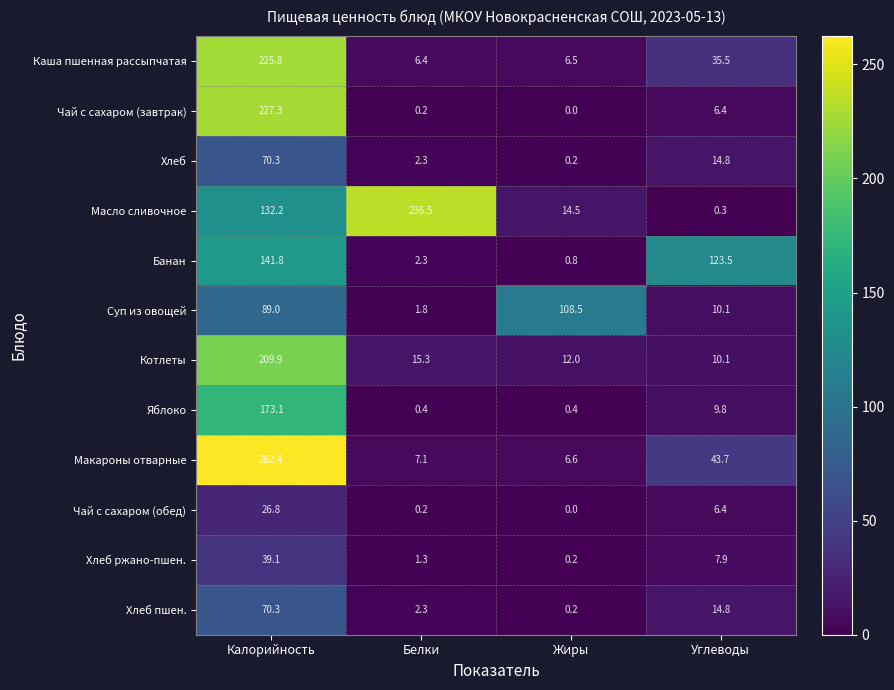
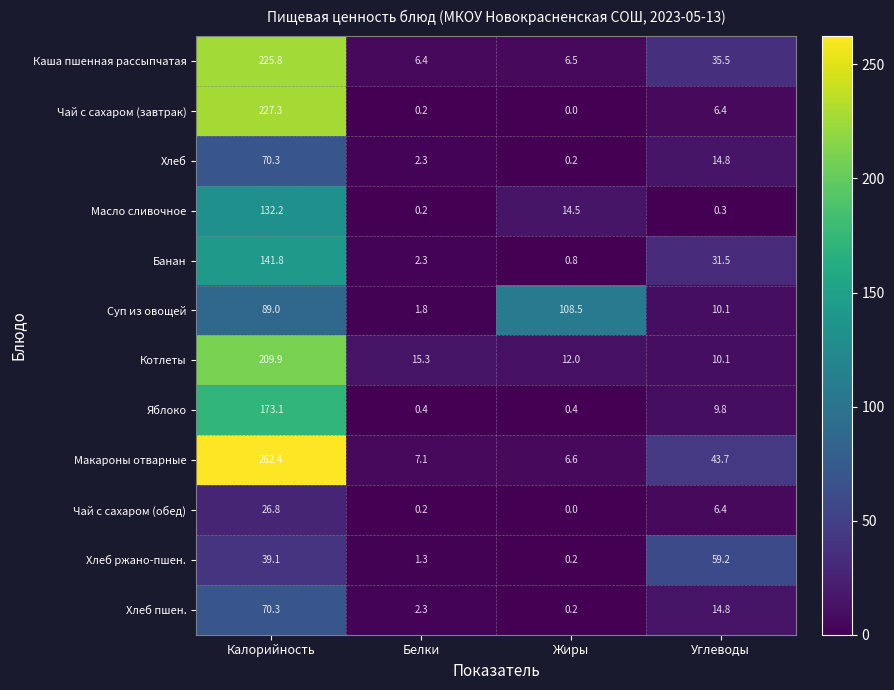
  {
    "Каша пшенная рассыпчатая": {
      "Калорийность": 225.8,
      "Белки": 6.4,
      "Жиры": 6.5,
      "Углеводы": 35.5
    },
    "Чай с сахаром (завтрак)": {
      "Калорийность": 227.3,
      "Белки": 0.2,
      "Жиры": 0.0,
      "Углеводы": 6.4
    },
    "Хлеб": {
      "Калорийность": 70.3,
      "Белки": 2.3,
      "Жиры": 0.2,
      "Углеводы": 14.8
    },
    "Масло сливочное": {
      "Калорийность": 132.2,
-     "Белки": 236.5,
+     "Белки": 0.2,
      "Жиры": 14.5,
      "Углеводы": 0.3
    },
    "Банан": {
      "Калорийность": 141.8,
      "Белки": 2.3,
      "Жиры": 0.8,
-     "Углеводы": 123.5
+     "Углеводы": 31.5
    },
    "Суп из овощей": {
      "Калорийность": 89.0,
      "Белки": 1.8,
      "Жиры": 108.5,
      "Углеводы": 10.1
    },
    "Котлеты": {
      "Калорийность": 209.9,
      "Белки": 15.3,
      "Жиры": 12.0,
      "Углеводы": 10.1
    },
    "Яблоко": {
      "Калорийность": 173.1,
      "Белки": 0.4,
      "Жиры": 0.4,
      "Углеводы": 9.8
    },
    "Макароны отварные": {
      "Калорийность": 262.4,
      "Белки": 7.1,
      "Жиры": 6.6,
      "Углеводы": 43.7
    },
    "Чай с сахаром (обед)": {
      "Калорийность": 26.8,
      "Белки": 0.2,
      "Жиры": 0.0,
      "Углеводы": 6.4
    },
    "Хлеб ржано-пшен.": {
      "Калорийность": 39.1,
      "Белки": 1.3,
      "Жиры": 0.2,
-     "Углеводы": 7.9
+     "Углеводы": 59.2
    },
    "Хлеб пшен.": {
      "Калорийность": 70.3,
      "Белки": 2.3,
      "Жиры": 0.2,
      "Углеводы": 14.8
    }
  }
